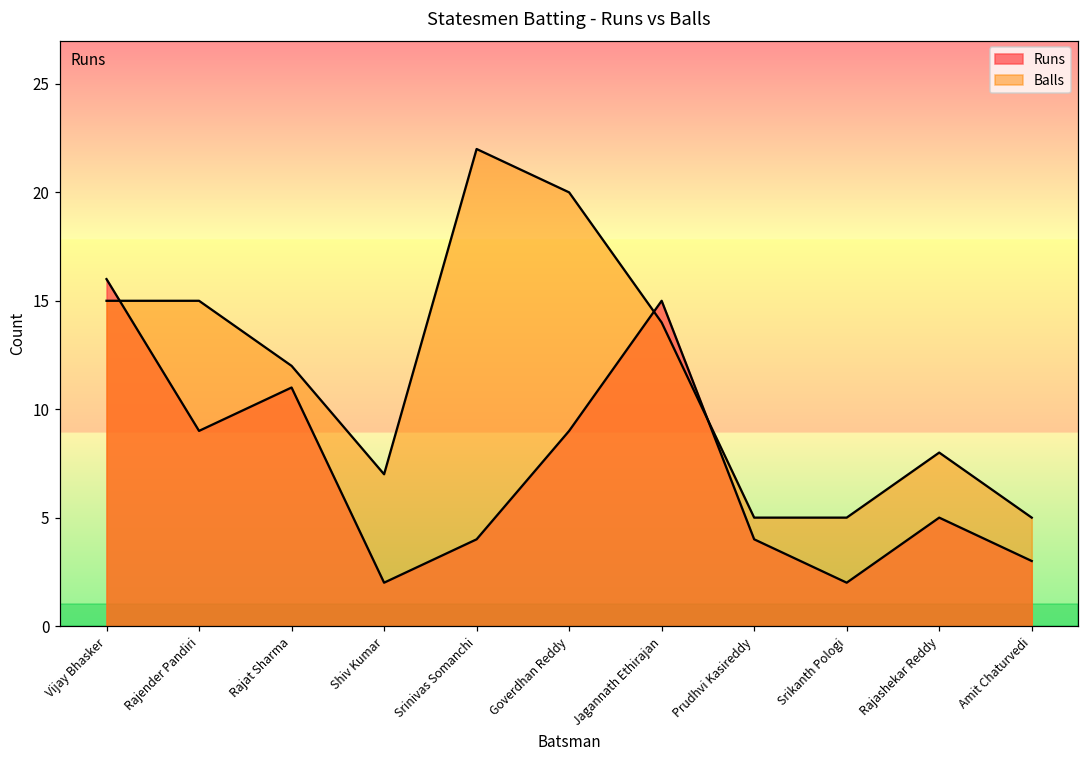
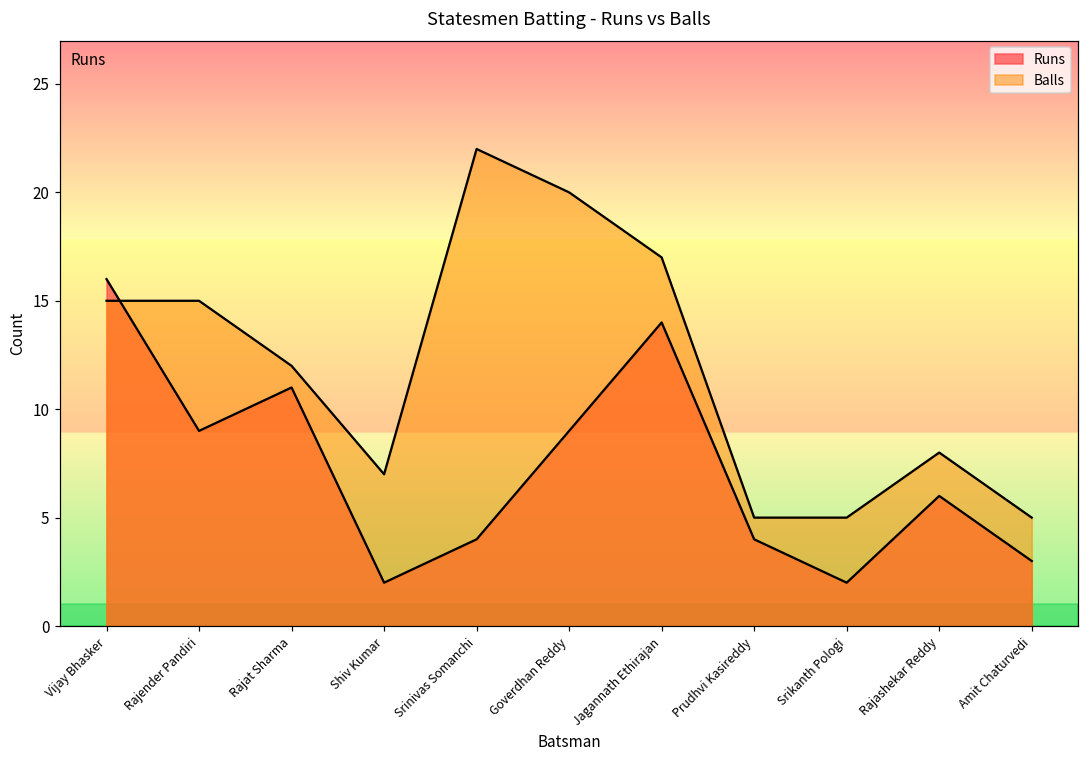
  {
    "Runs": {
      "Vijay Bhasker": 16,
      "Rajender Pandiri": 9,
      "Rajat Sharma": 11,
      "Shiv Kumar": 2,
      "Srinivas Somanchi": 4,
      "Goverdhan Reddy": 9,
-     "Jagannath Ethirajan": 15,
+     "Jagannath Ethirajan": 14,
      "Prudhvi Kasireddy": 4,
      "Srikanth Pologi": 2,
-     "Rajashekar Reddy": 5,
+     "Rajashekar Reddy": 6,
      "Amit Chaturvedi": 3
    },
    "Balls": {
      "Vijay Bhasker": 15,
      "Rajender Pandiri": 15,
      "Rajat Sharma": 12,
      "Shiv Kumar": 7,
      "Srinivas Somanchi": 22,
      "Goverdhan Reddy": 20,
-     "Jagannath Ethirajan": 14,
+     "Jagannath Ethirajan": 17,
      "Prudhvi Kasireddy": 5,
      "Srikanth Pologi": 5,
      "Rajashekar Reddy": 8,
      "Amit Chaturvedi": 5
    }
  }
